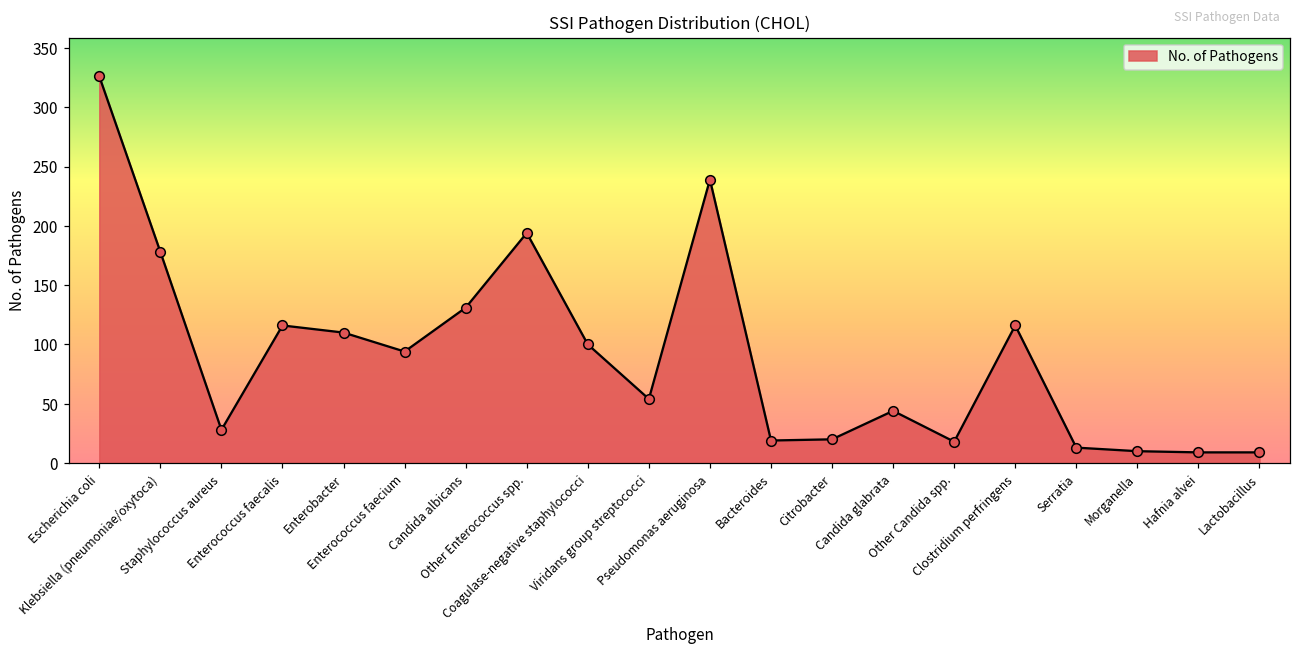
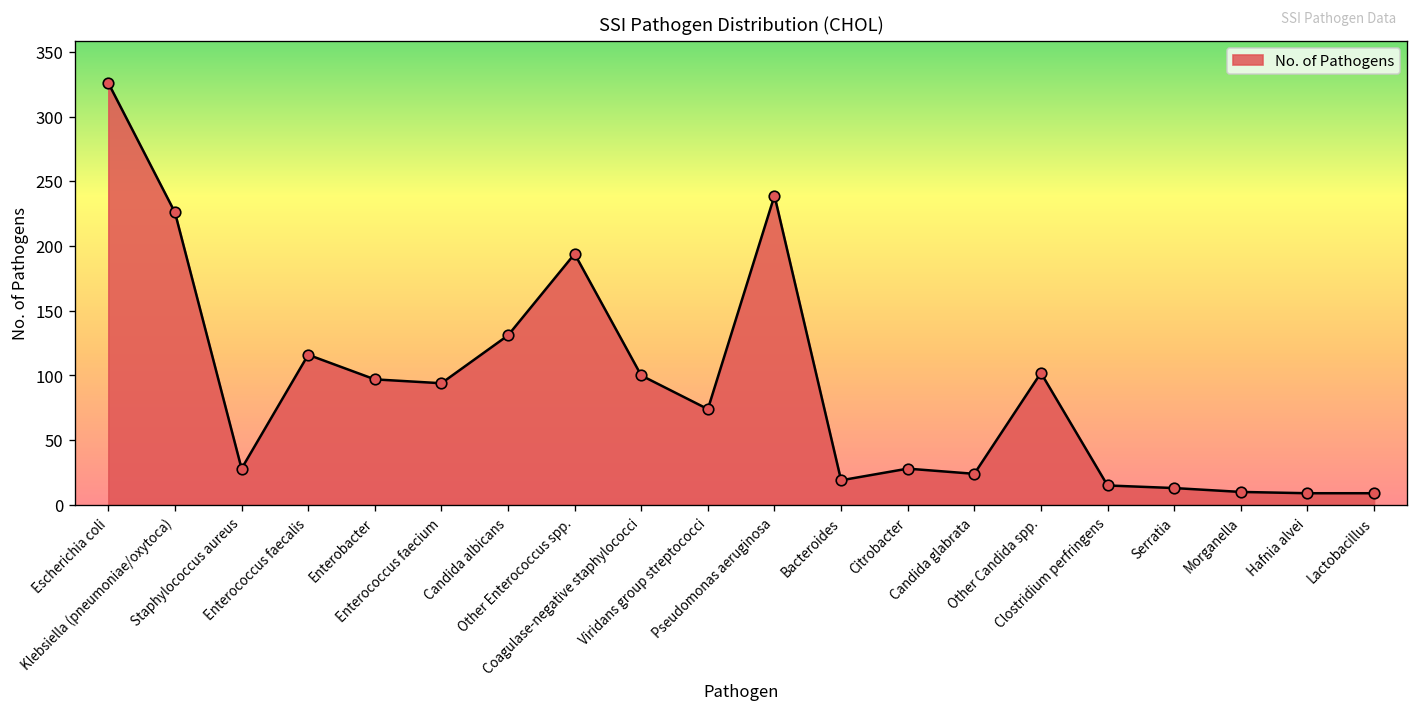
  {
    "Escherichia coli": 326,
-   "Klebsiella (pneumoniae/oxytoca)": 178,
+   "Klebsiella (pneumoniae/oxytoca)": 226,
    "Staphylococcus aureus": 28,
    "Enterococcus faecalis": 116,
-   "Enterobacter": 110,
+   "Enterobacter": 97,
    "Enterococcus faecium": 94,
    "Candida albicans": 131,
    "Other Enterococcus spp.": 194,
    "Coagulase-negative staphylococci": 100,
-   "Viridans group streptococci": 54,
+   "Viridans group streptococci": 74,
    "Pseudomonas aeruginosa": 239,
    "Bacteroides": 19,
-   "Citrobacter": 20,
-   "Candida glabrata": 44,
-   "Other Candida spp.": 18,
-   "Clostridium perfringens": 116,
+   "Citrobacter": 28,
+   "Candida glabrata": 24,
+   "Other Candida spp.": 102,
+   "Clostridium perfringens": 15,
    "Serratia": 13,
    "Morganella": 10,
    "Hafnia alvei": 9,
    "Lactobacillus": 9
  }
